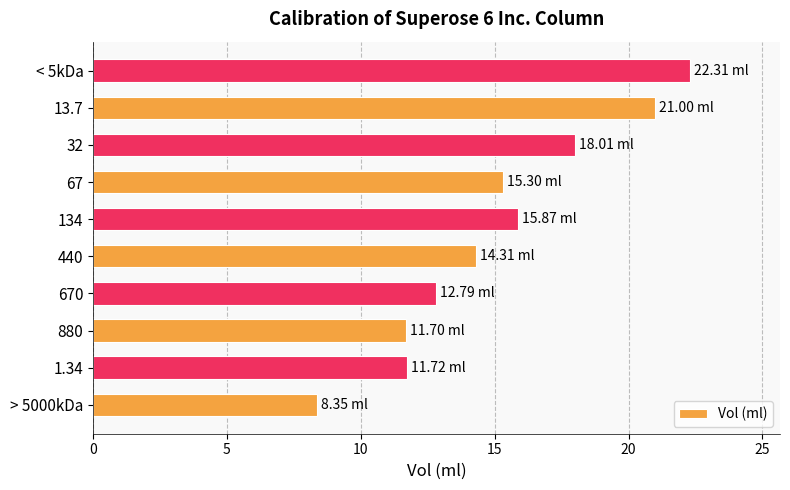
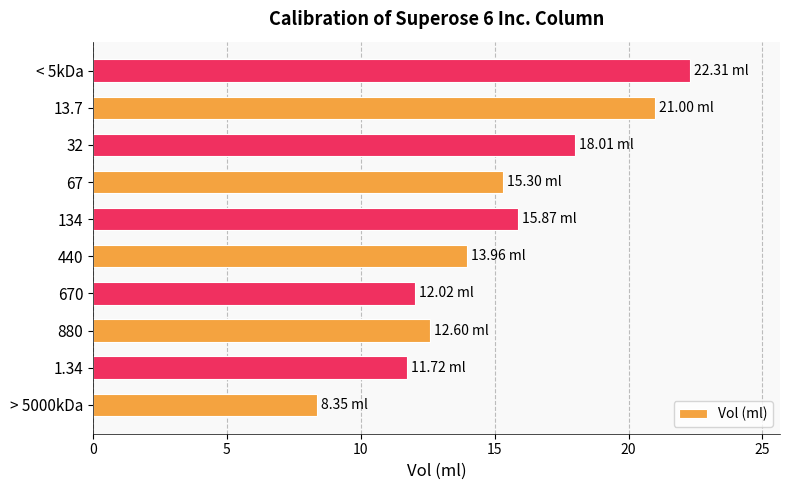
  {
    "< 5kDa": 22.31,
    "13.7": 21.00,
    "32": 18.01,
    "67": 15.30,
    "134": 15.87,
-   "440": 14.31,
-   "670": 12.79,
-   "880": 11.70,
+   "440": 13.96,
+   "670": 12.02,
+   "880": 12.60,
    "1.34": 11.72,
    "> 5000kDa": 8.35
  }
